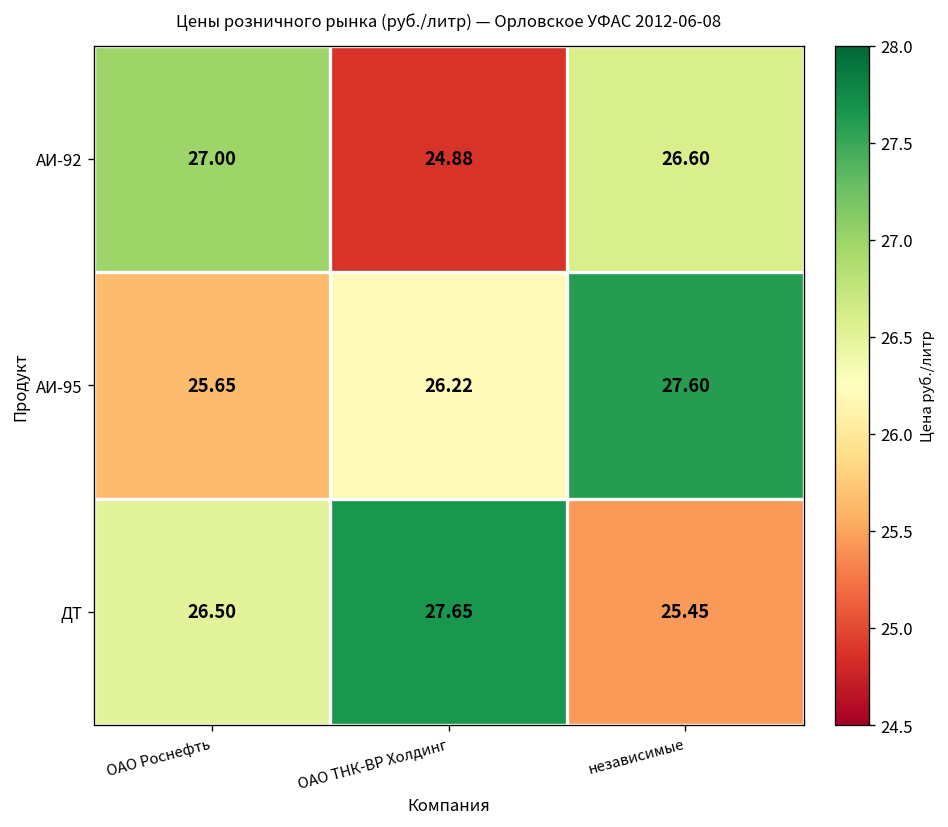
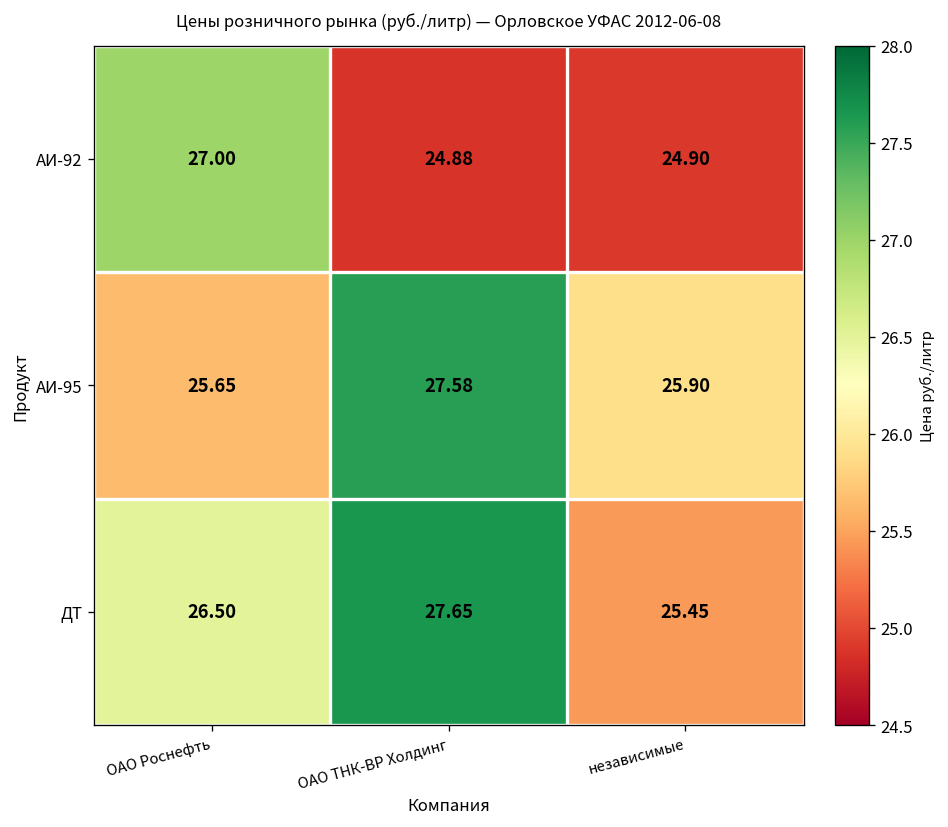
  {
    "АИ-92": {
      "ОАО Роснефть": 27.00,
      "ОАО ТНК-ВР Холдинг": 24.88,
-     "независимые": 26.60
+     "независимые": 24.90
    },
    "АИ-95": {
      "ОАО Роснефть": 25.65,
-     "ОАО ТНК-ВР Холдинг": 26.22,
-     "независимые": 27.60
+     "ОАО ТНК-ВР Холдинг": 27.58,
+     "независимые": 25.90
    },
    "ДТ": {
      "ОАО Роснефть": 26.50,
      "ОАО ТНК-ВР Холдинг": 27.65,
      "независимые": 25.45
    }
  }
